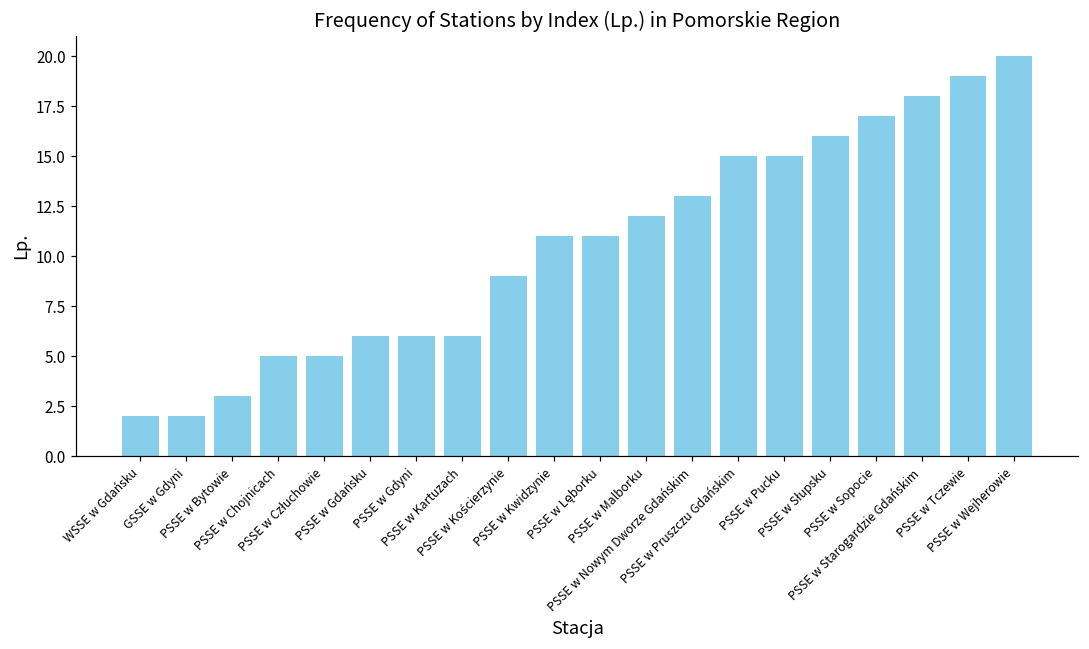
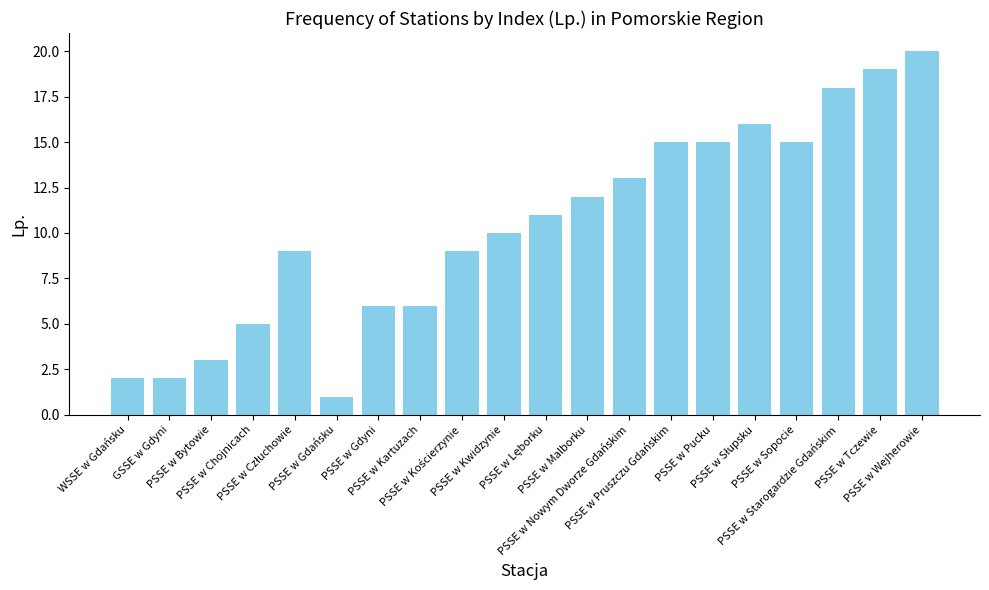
  {
    "WSSE w Gdańsku": 2,
    "GSSE w Gdyni": 2,
    "PSSE w Bytowie": 3,
    "PSSE w Chojnicach": 5,
-   "PSSE w Człuchowie": 5,
-   "PSSE w Gdańsku": 6,
+   "PSSE w Człuchowie": 9,
+   "PSSE w Gdańsku": 1,
    "PSSE w Gdyni": 6,
    "PSSE w Kartuzach": 6,
    "PSSE w Kościerzynie": 9,
-   "PSSE w Kwidzynie": 11,
+   "PSSE w Kwidzynie": 10,
    "PSSE w Lęborku": 11,
    "PSSE w Malborku": 12,
    "PSSE w Nowym Dworze Gdańskim": 13,
    "PSSE w Pruszczu Gdańskim": 15,
    "PSSE w Pucku": 15,
    "PSSE w Słupsku": 16,
-   "PSSE w Sopocie": 17,
+   "PSSE w Sopocie": 15,
    "PSSE w Starogardzie Gdańskim": 18,
    "PSSE w Tczewie": 19,
    "PSSE w Wejherowie": 20
  }
